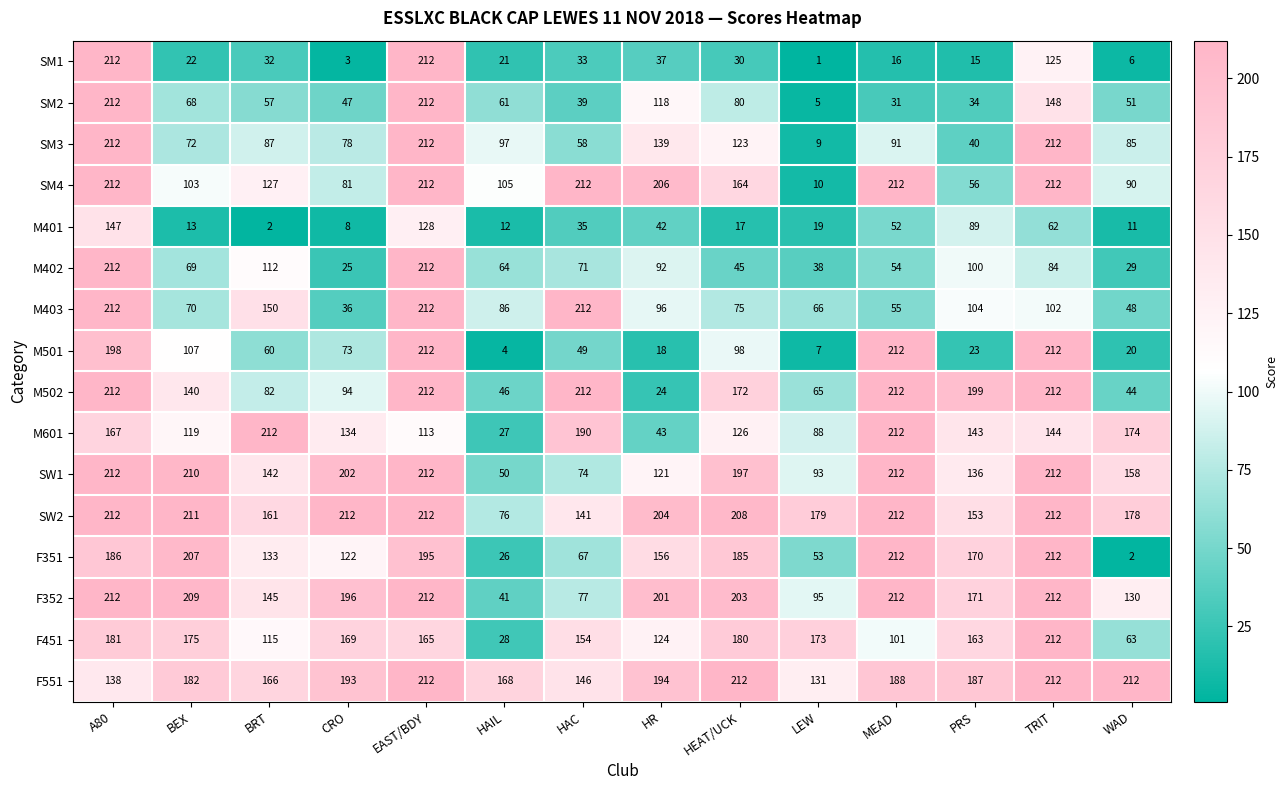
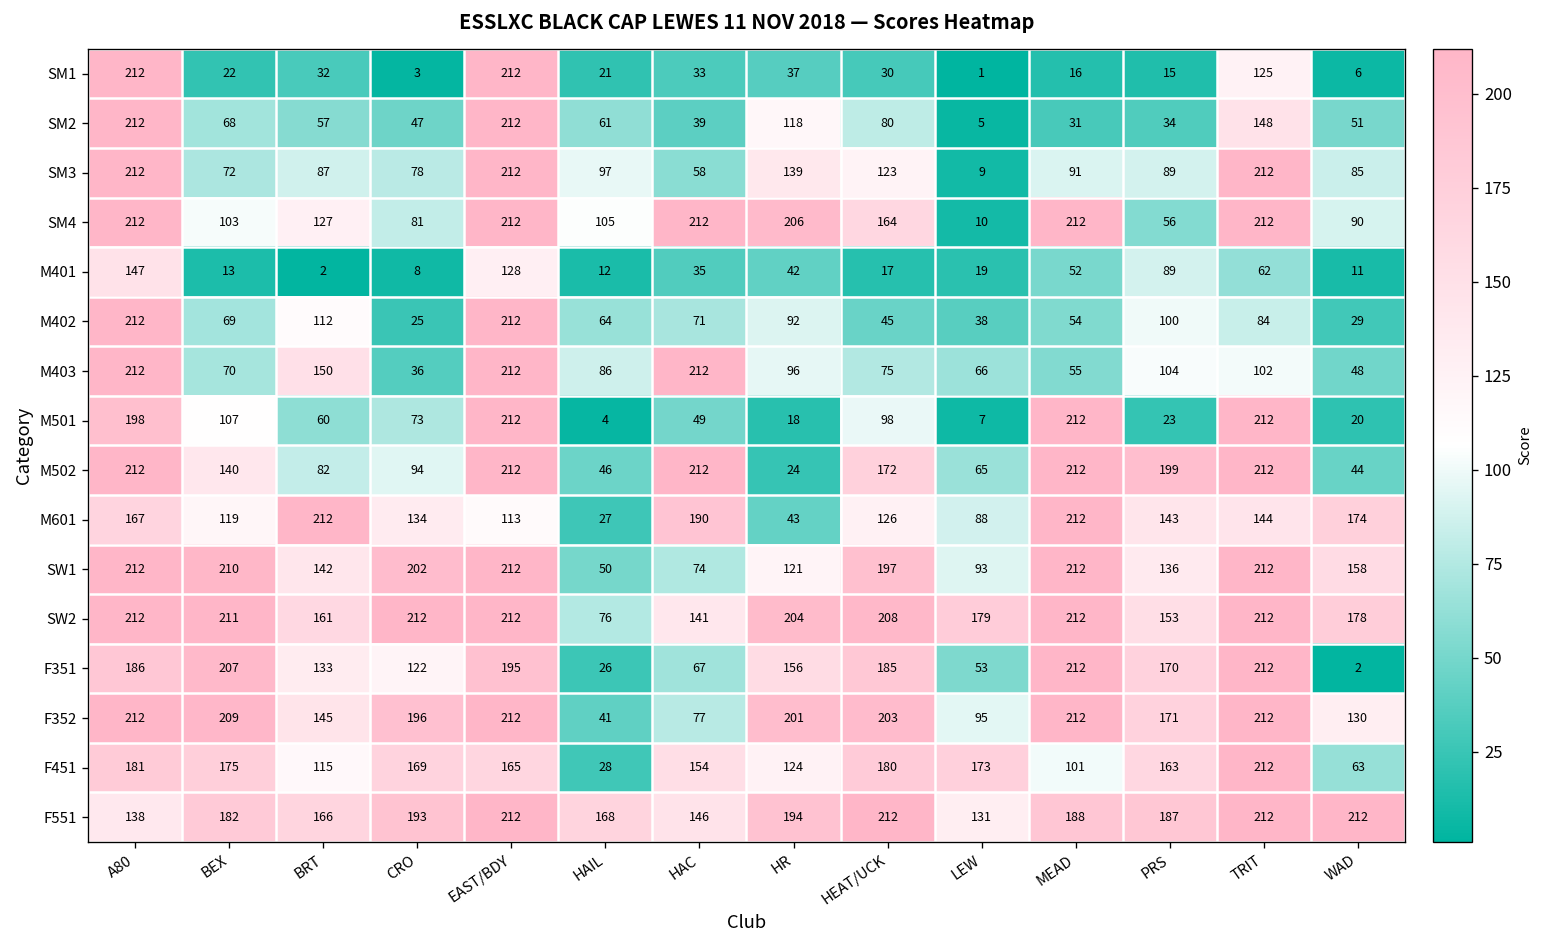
  {
    "SM3": {
      "A80": 212,
      "BEX": 72,
      "BRT": 87,
      "CRO": 78,
      "EAST/BDY": 212,
      "HAIL": 97,
      "HAC": 58,
      "HR": 139,
      "HEAT/UCK": 123,
      "LEW": 9,
      "MEAD": 91,
-     "PRS": 40,
+     "PRS": 89,
      "TRIT": 212,
      "WAD": 85
    }
  }
